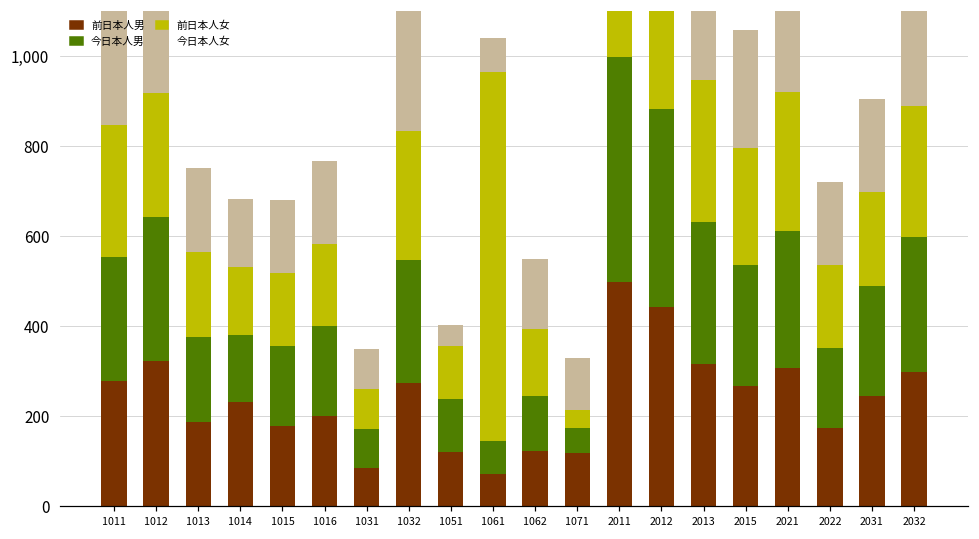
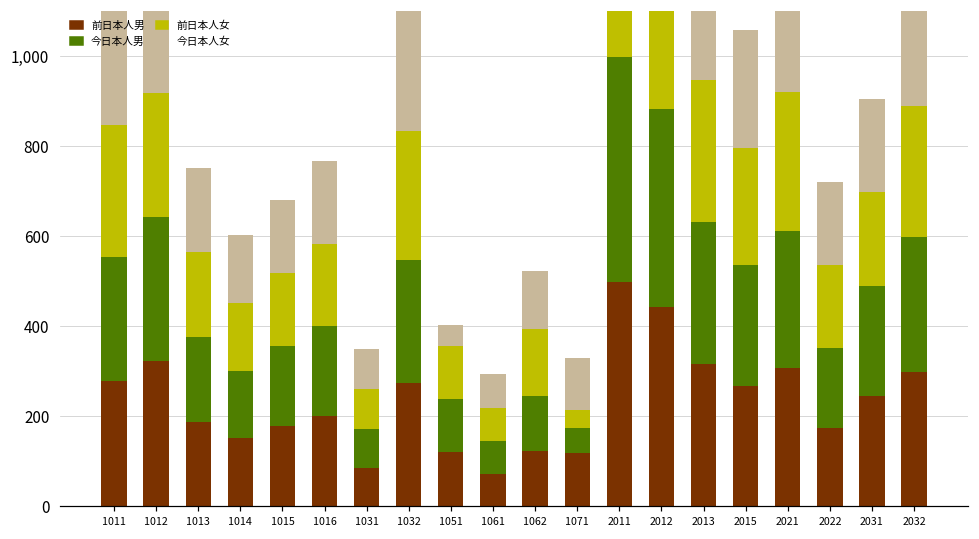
  {
    "前日本人男": {
      "1011": 280,
      "1012": 320,
      "1013": 190,
-     "1014": 230,
+     "1014": 150,
      "1015": 180,
      "1016": 200,
      "1031": 90,
      "1032": 270,
      "1051": 120,
      "1061": 70,
      "1062": 120,
      "1071": 120,
      "2011": 500,
      "2012": 440,
      "2013": 320,
      "2015": 270,
      "2021": 310,
      "2022": 180,
      "2031": 240,
      "2032": 300
    },
    "今日本人男": {
      "1011": 280,
      "1012": 320,
      "1013": 190,
      "1014": 150,
      "1015": 180,
      "1016": 200,
      "1031": 90,
      "1032": 270,
      "1051": 120,
      "1061": 70,
      "1062": 120,
      "1071": 60,
      "2011": 500,
      "2012": 440,
      "2013": 320,
      "2015": 270,
      "2021": 310,
      "2022": 180,
      "2031": 250,
      "2032": 300
    },
    "前日本人女": {
      "1011": 290,
      "1012": 280,
      "1013": 190,
      "1014": 150,
      "1015": 160,
      "1016": 180,
      "1031": 90,
      "1032": 290,
      "1051": 120,
-     "1061": 820,
+     "1061": 80,
      "1062": 150,
      "1071": 40,
      "2013": 310,
      "2015": 260,
      "2021": 310,
      "2022": 180,
      "2031": 210,
      "2032": 290
    },
    "今日本人女": {
      "1013": 190,
      "1014": 150,
      "1015": 160,
      "1016": 180,
      "1031": 90,
      "1051": 50,
      "1061": 80,
-     "1062": 160,
+     "1062": 130,
      "1071": 120,
      "2015": 260,
      "2022": 190,
      "2031": 210
    }
  }
